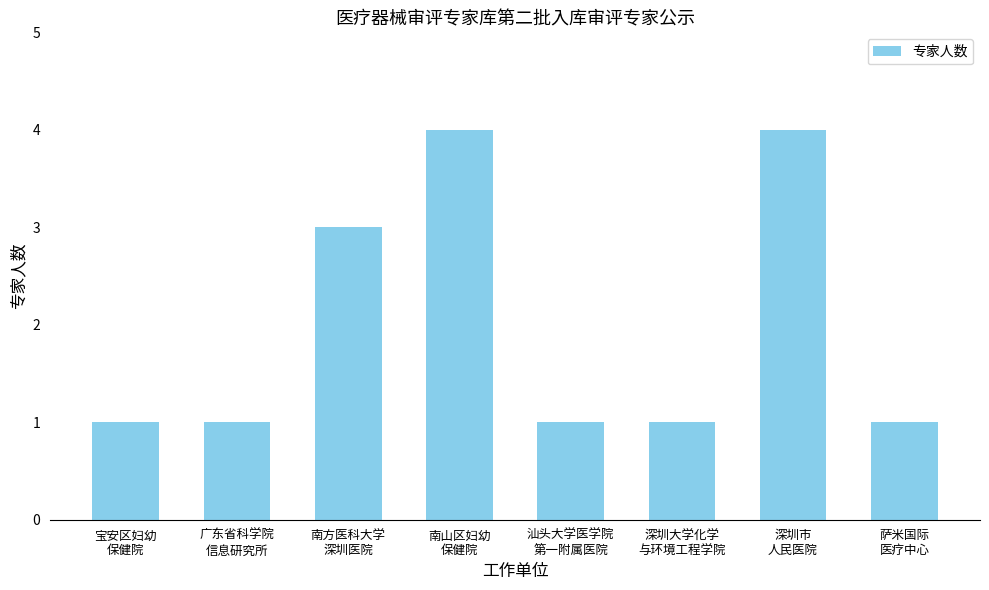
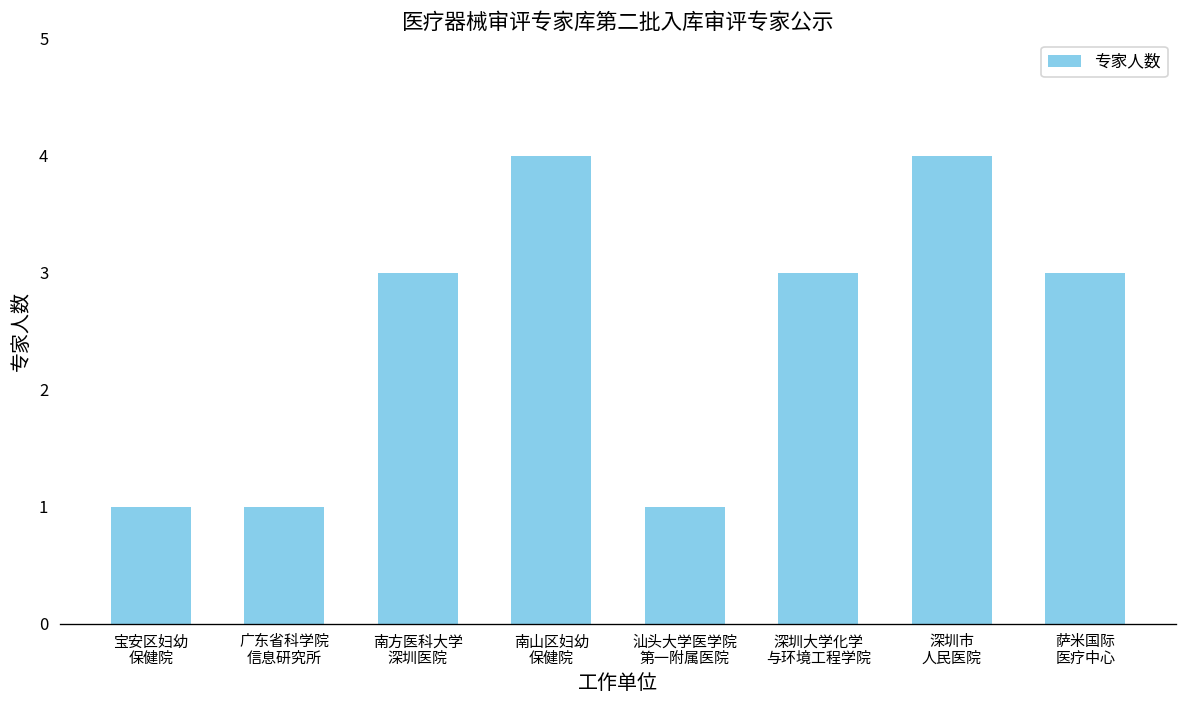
  {
    "宝安区妇幼 保健院": 1,
    "广东省科学院 信息研究所": 1,
    "南方医科大学 深圳医院": 3,
    "南山区妇幼 保健院": 4,
    "汕头大学医学院 第一附属医院": 1,
-   "深圳大学化学 与环境工程学院": 1,
+   "深圳大学化学 与环境工程学院": 3,
    "深圳市 人民医院": 4,
-   "萨米国际 医疗中心": 1
+   "萨米国际 医疗中心": 3
  }
